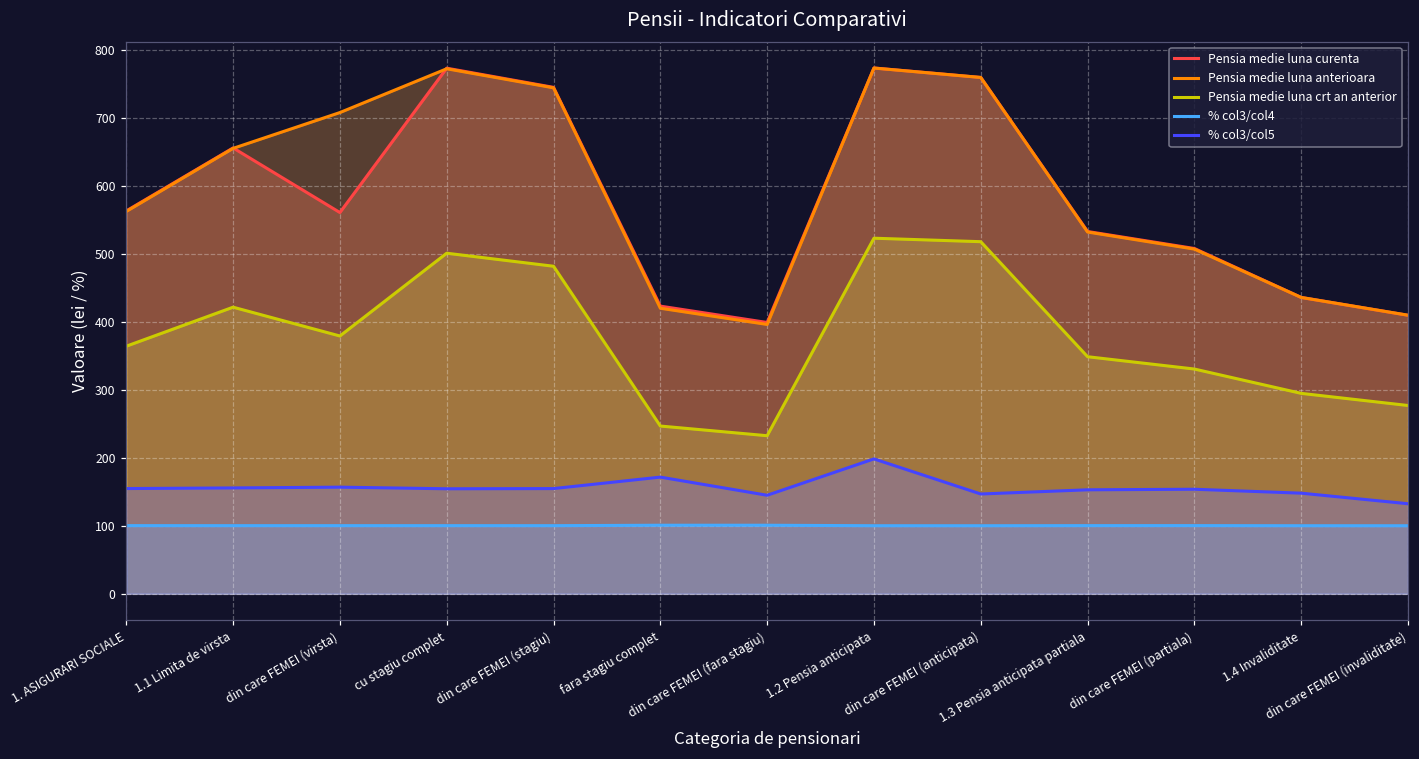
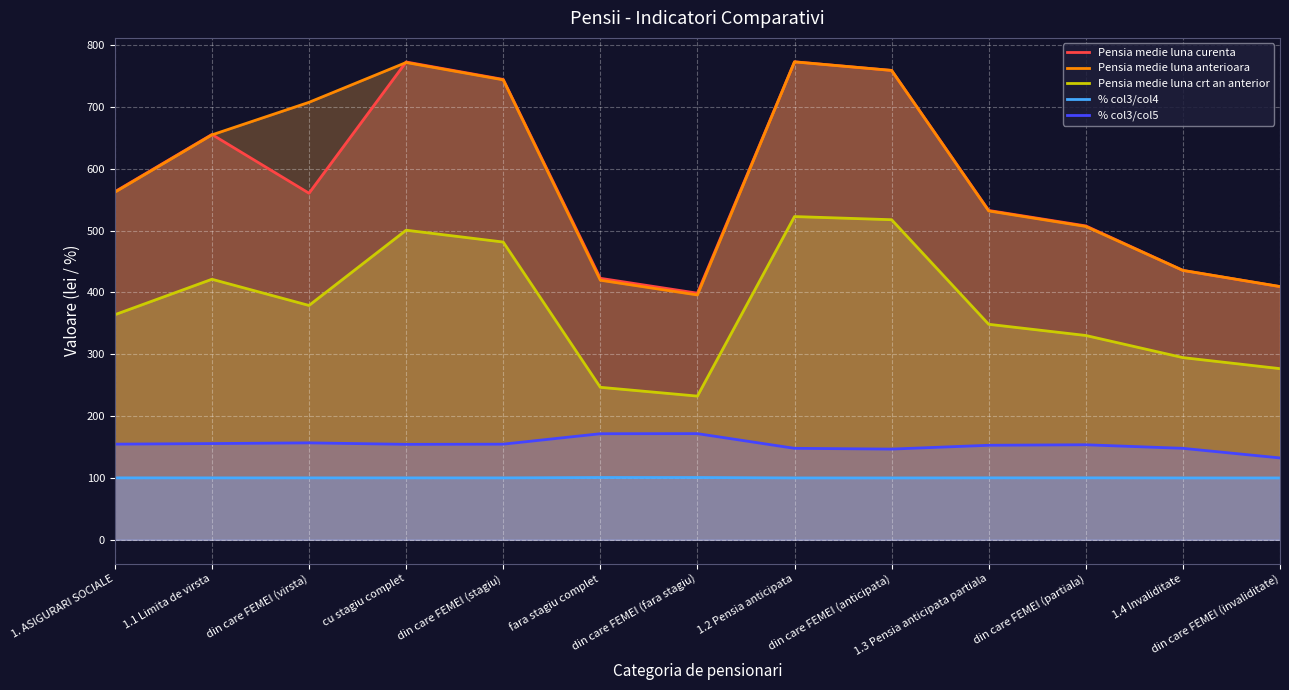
  {
    "Pensia medie luna curenta": {
      "din care FEMEI (virsta)": 560
    },
    "Pensia medie luna anterioara": {
      "din care FEMEI (virsta)": 710
    },
    "Pensia medie luna crt an anterior": {
      "1. ASIGURARI SOCIALE": 360,
      "1.1 Limita de virsta": 420,
      "din care FEMEI (virsta)": 380,
      "cu stagiu complet": 500,
      "din care FEMEI (stagiu)": 480,
      "fara stagiu complet": 250,
      "din care FEMEI (fara stagiu)": 230,
      "1.2 Pensia anticipata": 520,
      "din care FEMEI (anticipata)": 520,
      "1.3 Pensia anticipata partiala": 350,
      "din care FEMEI (partiala)": 330,
      "1.4 Invaliditate": 290,
      "din care FEMEI (invaliditate)": 280
    },
    "% col3/col4": {
      "1. ASIGURARI SOCIALE": 100,
      "1.1 Limita de virsta": 100,
      "din care FEMEI (virsta)": 100,
      "cu stagiu complet": 100,
      "din care FEMEI (stagiu)": 100,
      "fara stagiu complet": 100,
      "din care FEMEI (fara stagiu)": 100,
      "1.2 Pensia anticipata": 100,
      "din care FEMEI (anticipata)": 100,
      "1.3 Pensia anticipata partiala": 100,
      "din care FEMEI (partiala)": 100,
      "1.4 Invaliditate": 100,
      "din care FEMEI (invaliditate)": 100
    },
    "% col3/col5": {
      "1. ASIGURARI SOCIALE": 150,
      "1.1 Limita de virsta": 160,
      "din care FEMEI (virsta)": 160,
      "cu stagiu complet": 150,
      "din care FEMEI (stagiu)": 150,
      "fara stagiu complet": 170,
-     "din care FEMEI (fara stagiu)": 140,
-     "1.2 Pensia anticipata": 200,
+     "din care FEMEI (fara stagiu)": 170,
+     "1.2 Pensia anticipata": 150,
      "din care FEMEI (anticipata)": 150,
      "1.3 Pensia anticipata partiala": 150,
      "din care FEMEI (partiala)": 150,
      "1.4 Invaliditate": 150,
      "din care FEMEI (invaliditate)": 130
    }
  }
